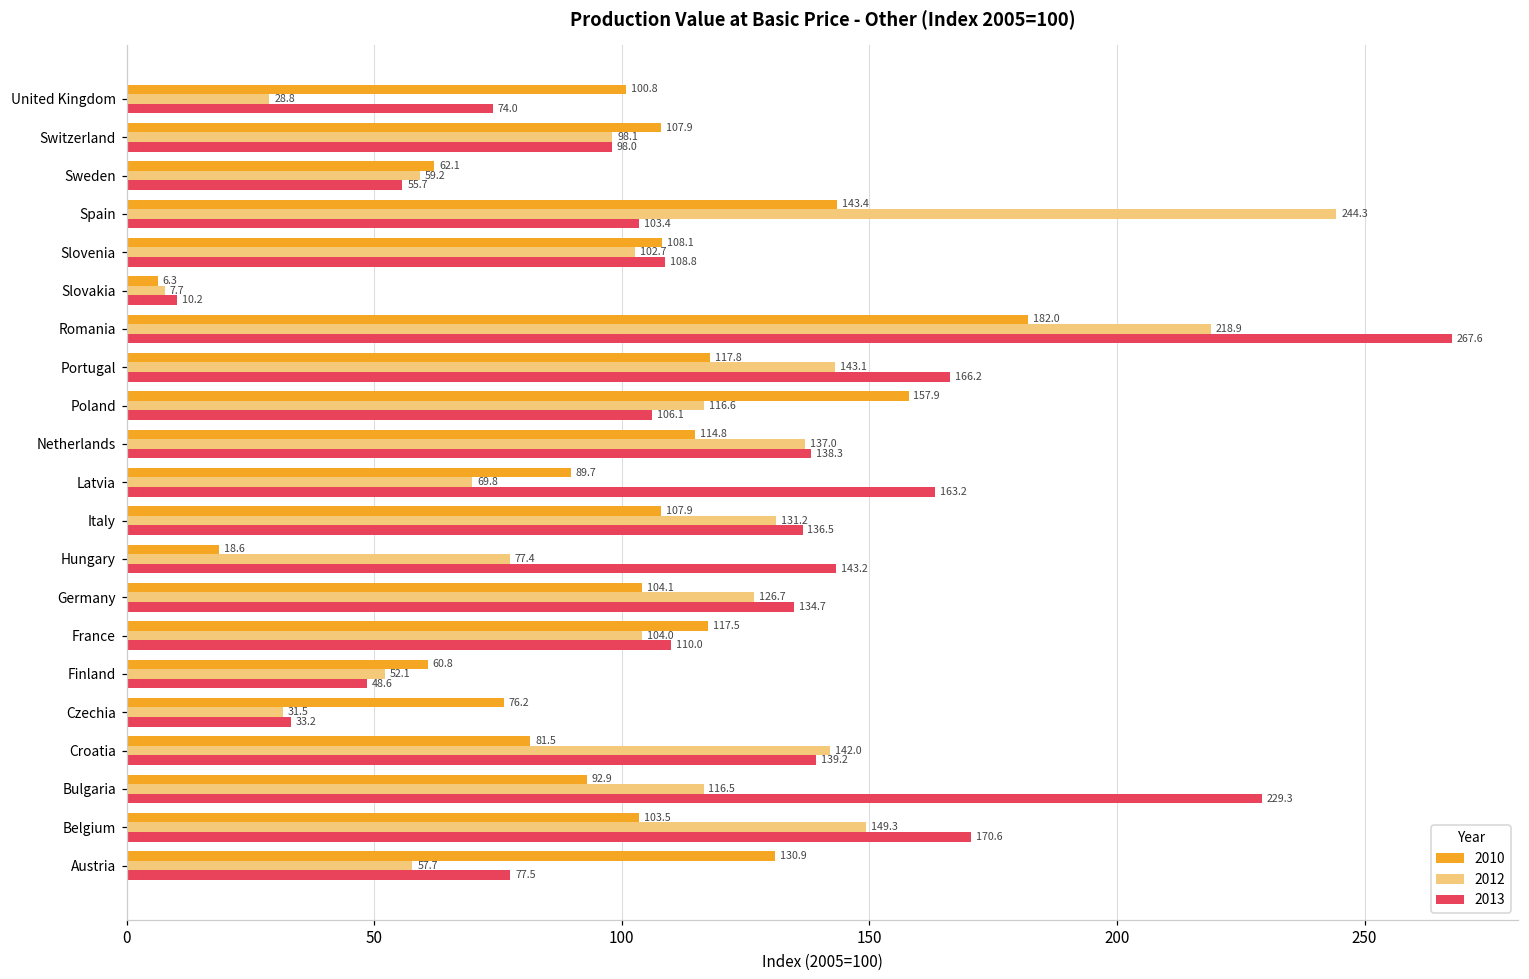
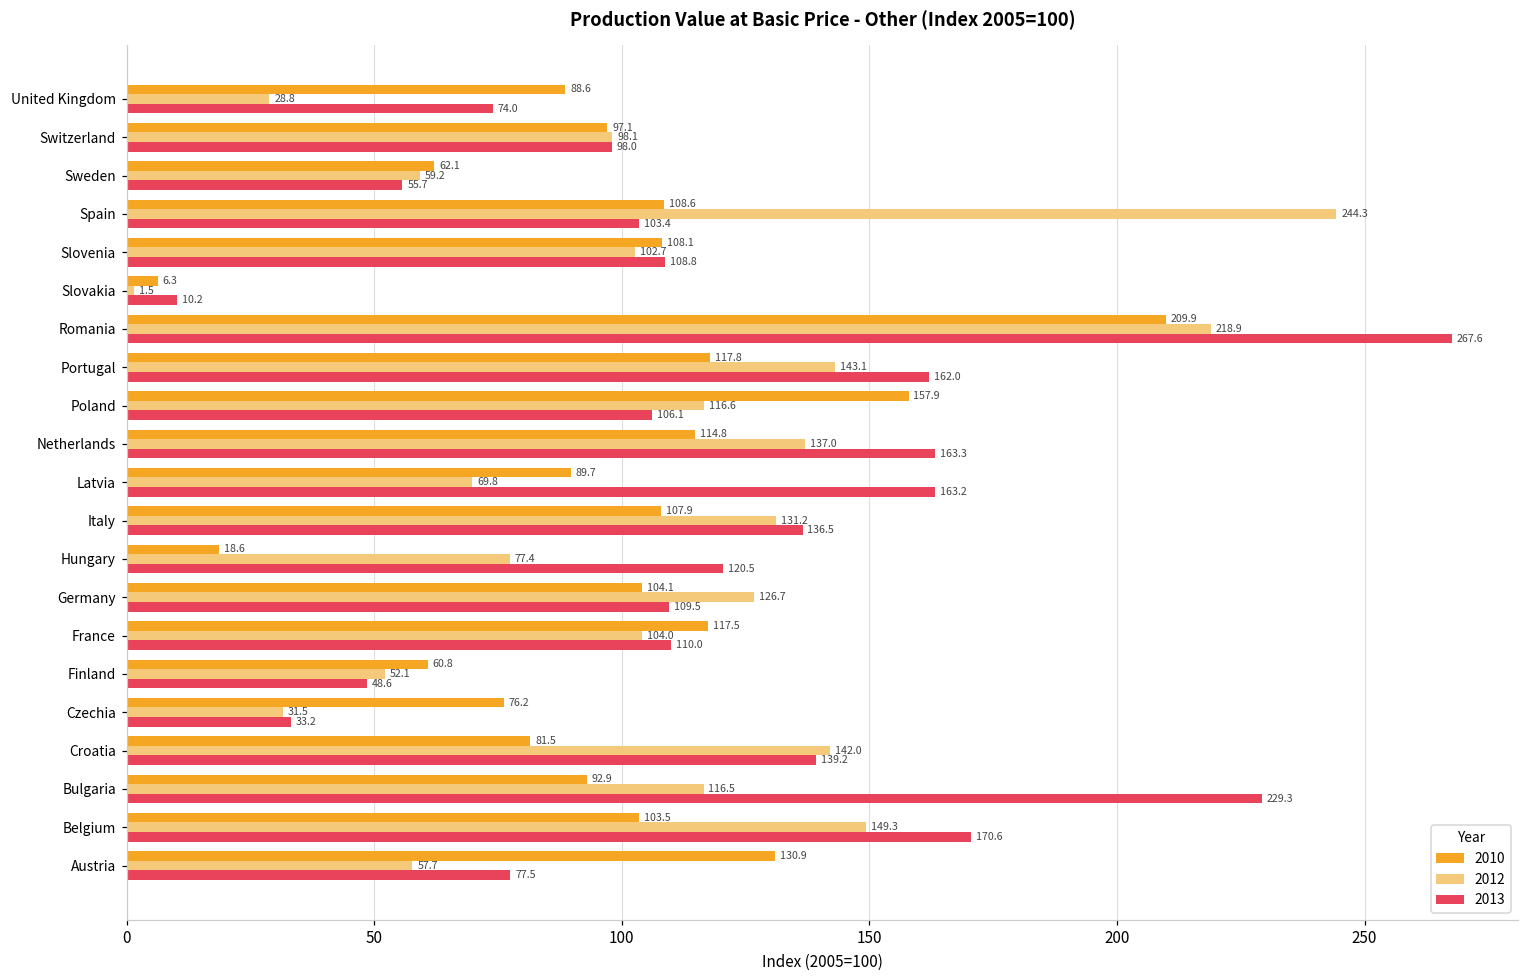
  {
    "2010": {
-     "United Kingdom": 100.8,
-     "Switzerland": 107.9,
+     "United Kingdom": 88.6,
+     "Switzerland": 97.1,
      "Sweden": 62.1,
-     "Spain": 143.4,
+     "Spain": 108.6,
      "Slovenia": 108.1,
      "Slovakia": 6.3,
-     "Romania": 182.0,
+     "Romania": 209.9,
      "Portugal": 117.8,
      "Poland": 157.9,
      "Netherlands": 114.8,
      "Latvia": 89.7,
      "Italy": 107.9,
      "Hungary": 18.6,
      "Germany": 104.1,
      "France": 117.5,
      "Finland": 60.8,
      "Czechia": 76.2,
      "Croatia": 81.5,
      "Bulgaria": 92.9,
      "Belgium": 103.5,
      "Austria": 130.9
    },
    "2012": {
      "United Kingdom": 28.8,
      "Switzerland": 98.1,
      "Sweden": 59.2,
      "Spain": 244.3,
      "Slovenia": 102.7,
-     "Slovakia": 7.7,
+     "Slovakia": 1.5,
      "Romania": 218.9,
      "Portugal": 143.1,
      "Poland": 116.6,
      "Netherlands": 137.0,
      "Latvia": 69.8,
      "Italy": 131.2,
      "Hungary": 77.4,
      "Germany": 126.7,
      "France": 104.0,
      "Finland": 52.1,
      "Czechia": 31.5,
      "Croatia": 142.0,
      "Bulgaria": 116.5,
      "Belgium": 149.3,
      "Austria": 57.7
    },
    "2013": {
      "United Kingdom": 74.0,
      "Switzerland": 98.0,
      "Sweden": 55.7,
      "Spain": 103.4,
      "Slovenia": 108.8,
      "Slovakia": 10.2,
      "Romania": 267.6,
-     "Portugal": 166.2,
+     "Portugal": 162.0,
      "Poland": 106.1,
-     "Netherlands": 138.3,
+     "Netherlands": 163.3,
      "Latvia": 163.2,
      "Italy": 136.5,
-     "Hungary": 143.2,
-     "Germany": 134.7,
+     "Hungary": 120.5,
+     "Germany": 109.5,
      "France": 110.0,
      "Finland": 48.6,
      "Czechia": 33.2,
      "Croatia": 139.2,
      "Bulgaria": 229.3,
      "Belgium": 170.6,
      "Austria": 77.5
    }
  }
